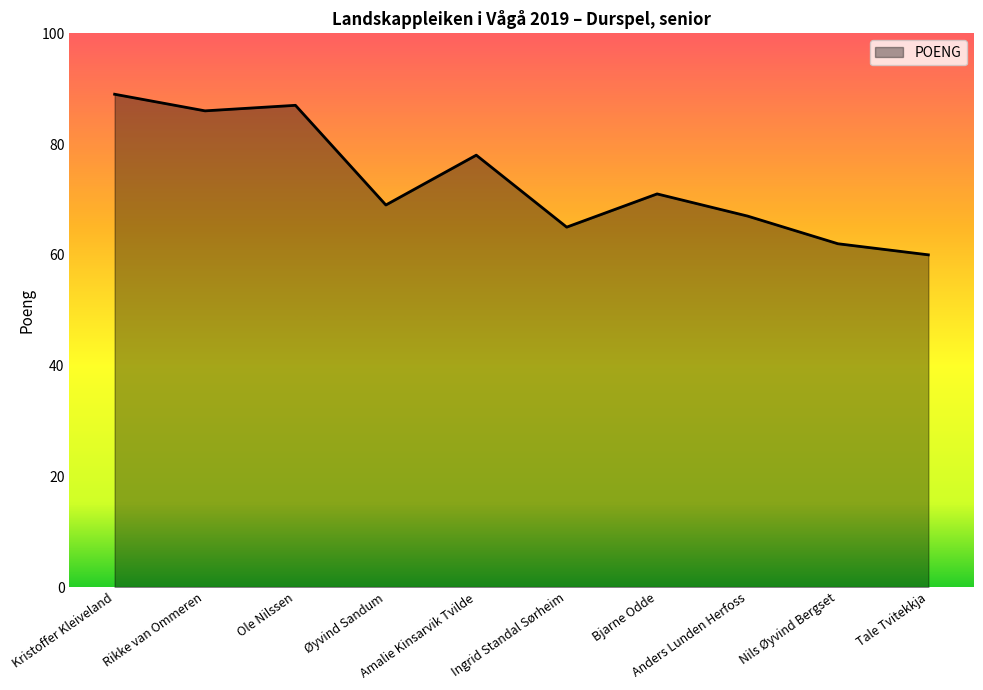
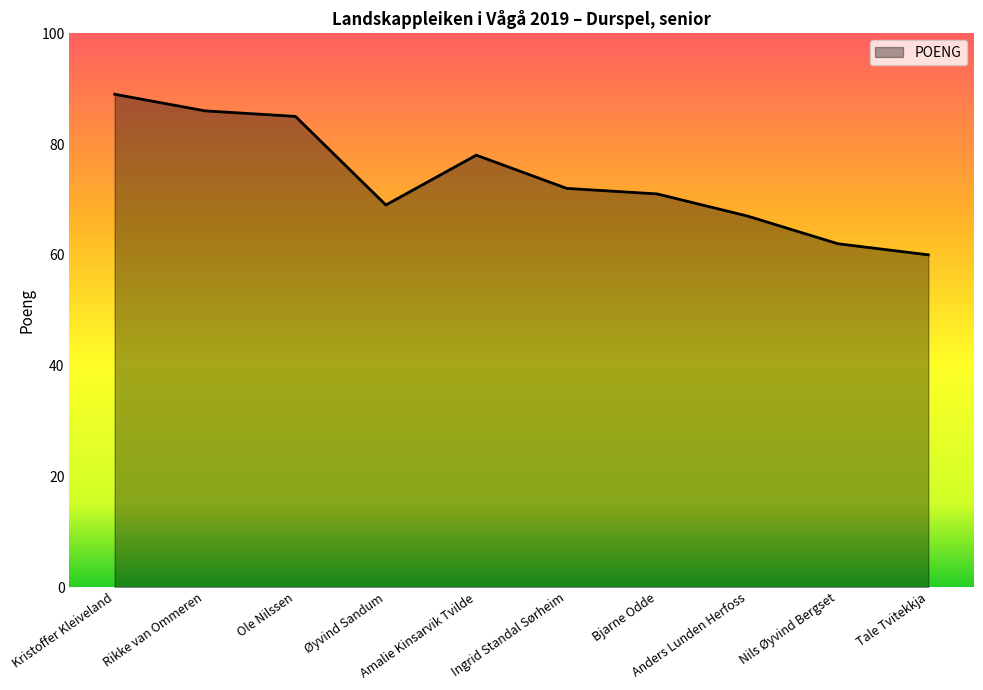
  {
    "Kristoffer Kleiveland": 89,
    "Rikke van Ommeren": 86,
-   "Ole Nilssen": 87,
+   "Ole Nilssen": 85,
    "Øyvind Sandum": 69,
    "Amalie Kinsarvik Tvilde": 78,
-   "Ingrid Standal Sørheim": 65,
+   "Ingrid Standal Sørheim": 72,
    "Bjarne Odde": 71,
    "Anders Lunden Herfoss": 67,
    "Nils Øyvind Bergset": 62,
    "Tale Tvitekkja": 60
  }
